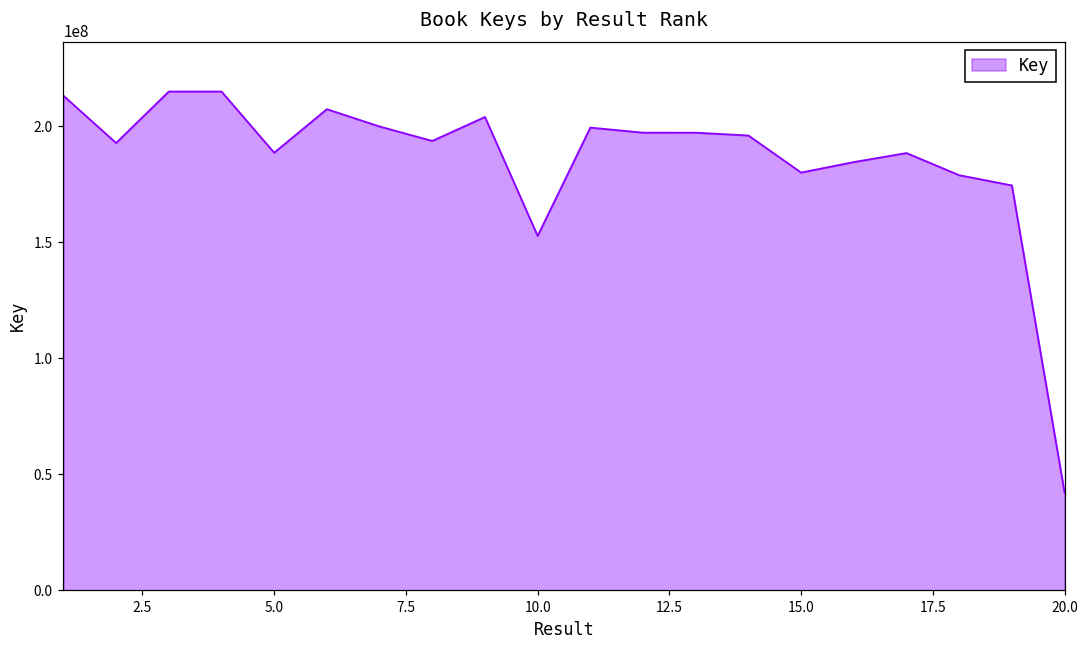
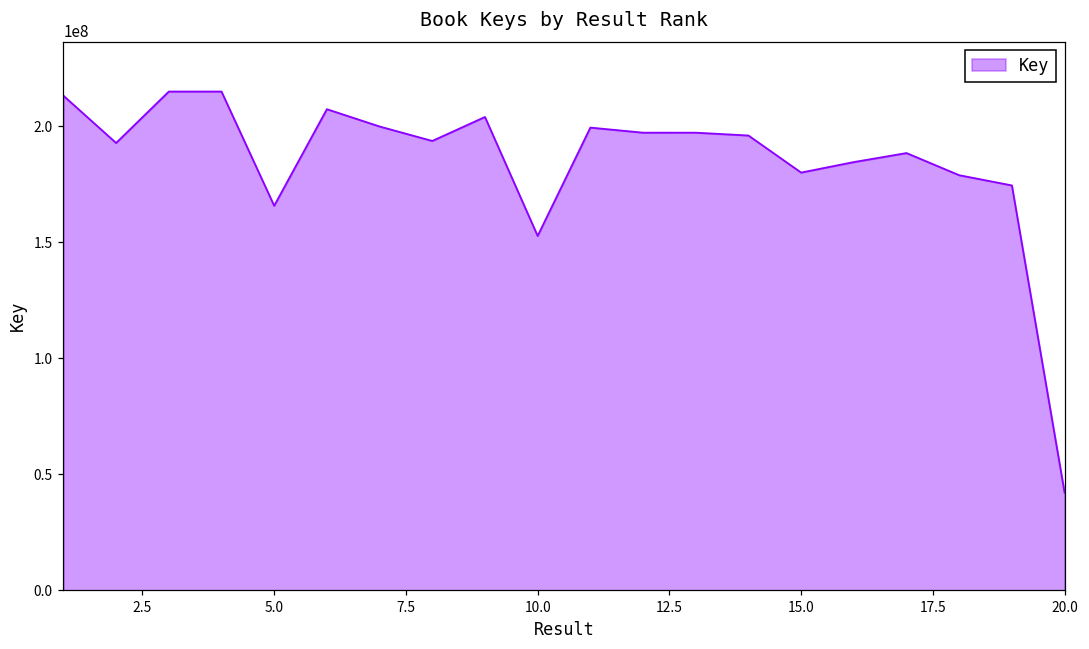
  {
-   "5.0": 189000000,
+   "5.0": 166000000,
    "10.0": 153000000,
    "15.0": 180000000,
    "20.0": 42000000
  }
